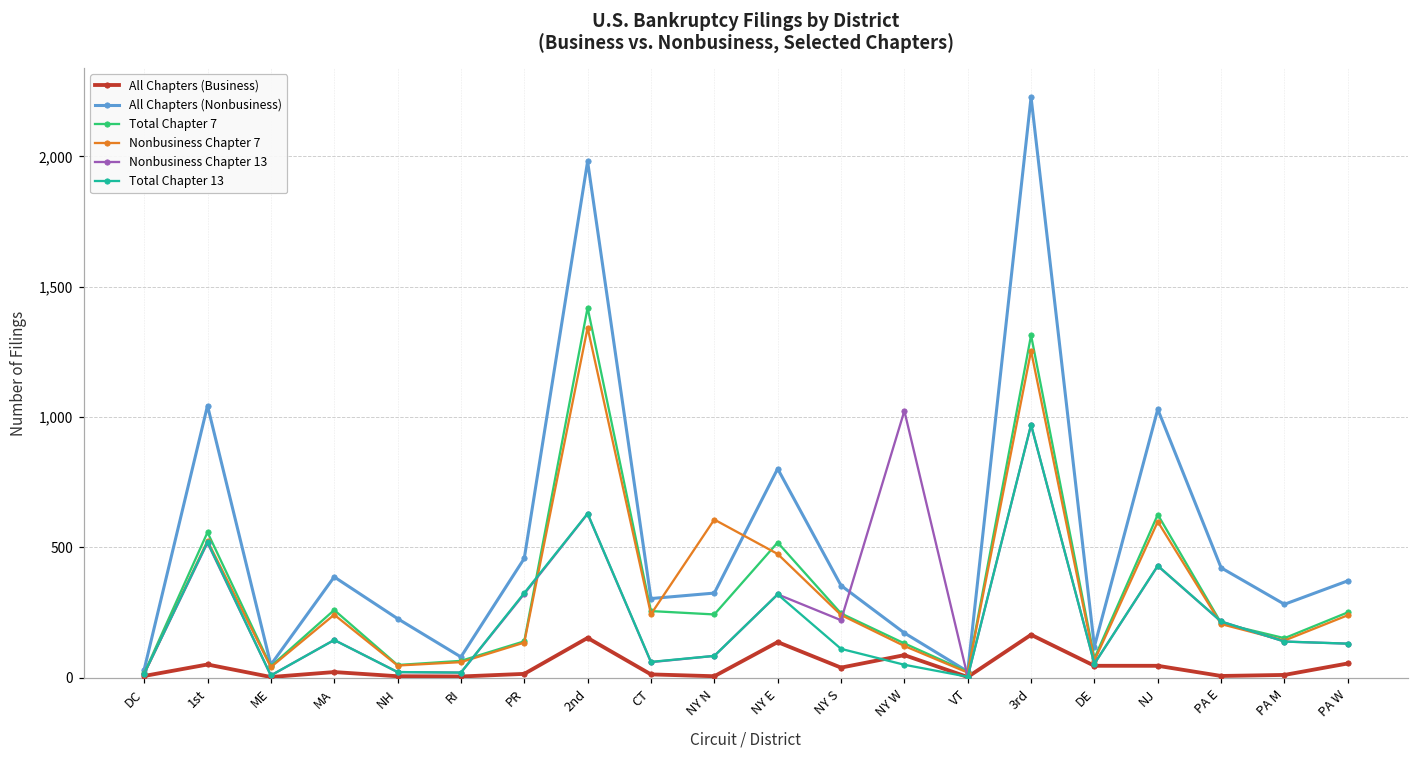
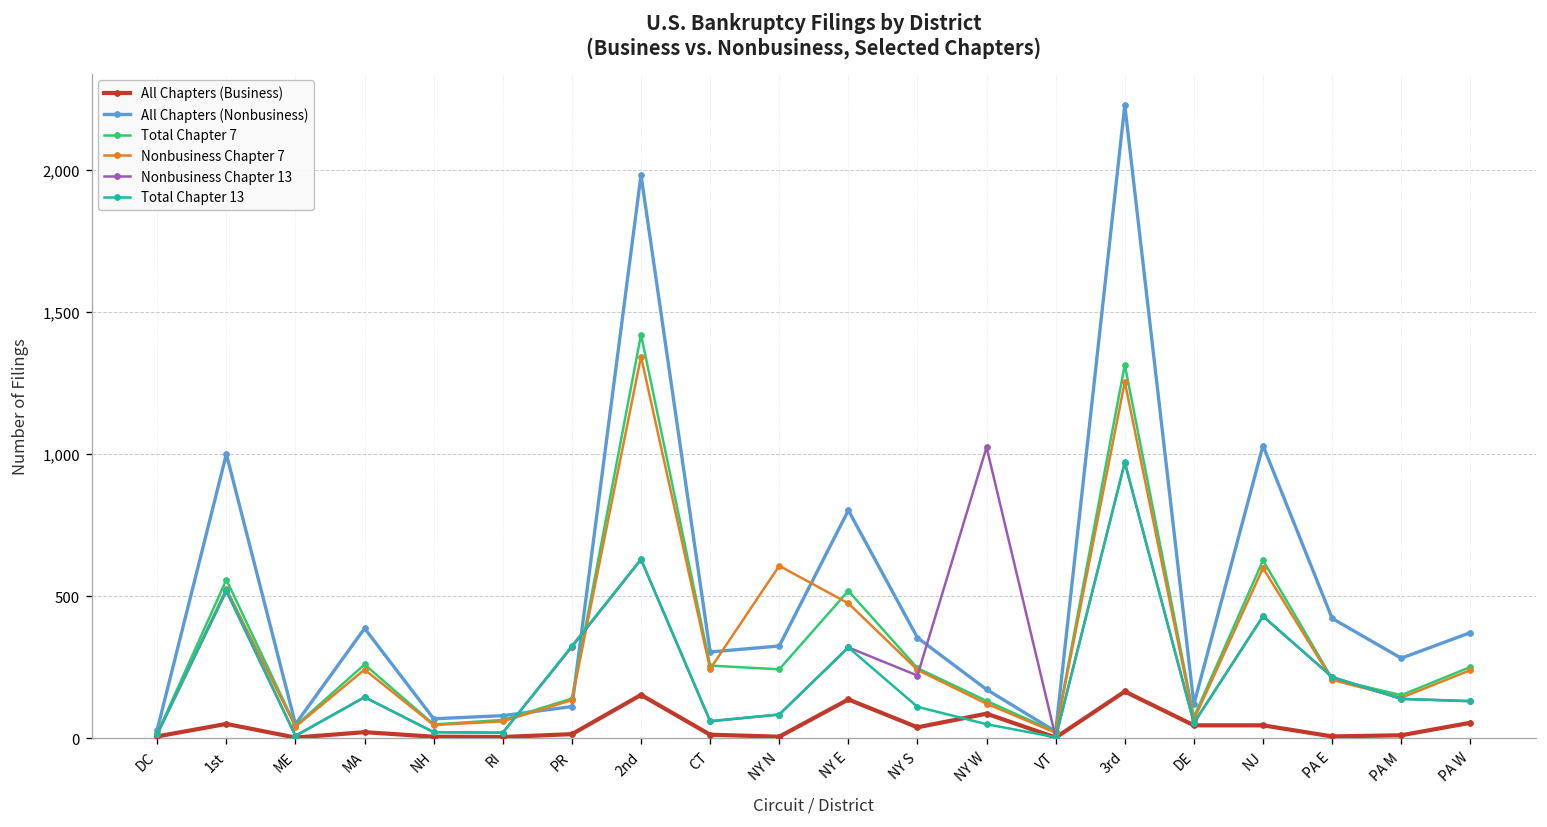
  {
    "All Chapters (Business)": {
      "1st": "50",
      "MA": "20",
      "NH": "10",
      "RI": "10",
      "PR": "20",
      "2nd": "150",
      "CT": "10",
      "NY N": "10",
      "NY E": "140",
      "NY S": "40",
      "NY W": "90",
      "3rd": "170",
      "NJ": "50",
      "PA E": "10",
      "PA M": "10",
      "PA W": "60"
    },
    "All Chapters (Nonbusiness)": {
      "DC": "30",
-     "1st": "1,040",
+     "1st": "1,000",
      "MA": "390",
-     "NH": "230",
+     "NH": "70",
      "RI": "80",
-     "PR": "460",
+     "PR": "110",
      "2nd": "1,980",
      "CT": "300",
      "NY N": "330",
      "NY E": "800",
      "NY S": "350",
      "NY W": "170",
      "3rd": "2,230",
      "DE": "120",
      "NJ": "1,030",
      "PA E": "420",
      "PA M": "280",
      "PA W": "370"
    },
    "Nonbusiness Chapter 7": {
      "MA": "240",
      "2nd": "1,340",
      "CT": "240",
      "NY N": "610",
      "NY E": "480",
      "3rd": "1,250",
      "NJ": "600",
      "PA W": "240"
    },
    "Nonbusiness Chapter 13": {
      "NY S": "220",
      "NY W": "1,020"
    }
  }
